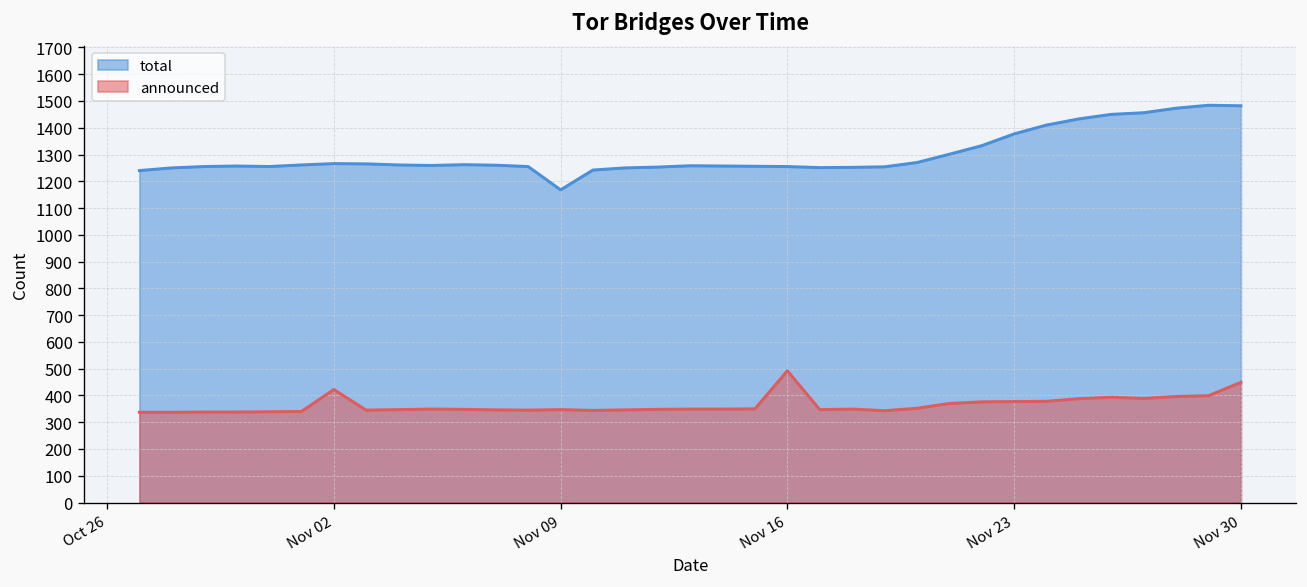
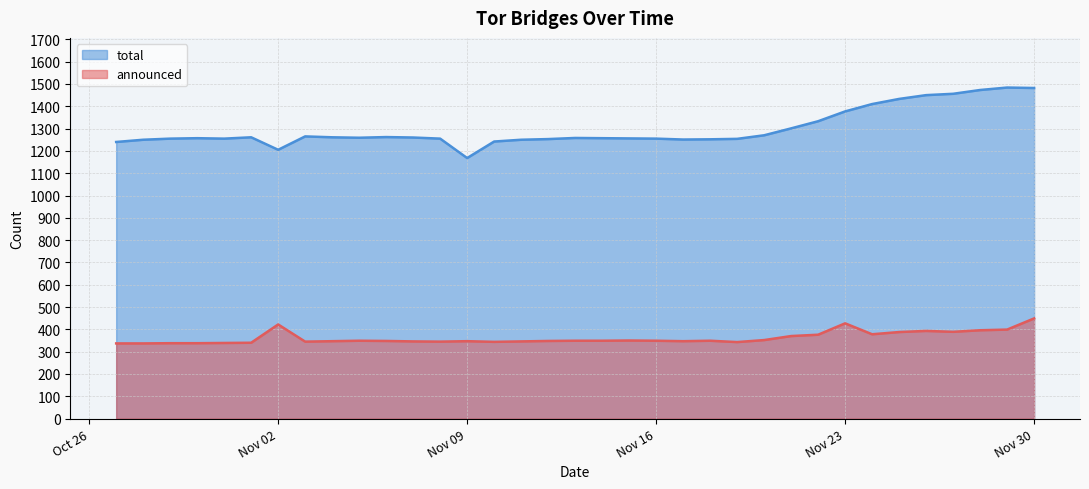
  {
    "total": {
-     "Nov 02": 1270,
+     "Nov 02": 1210,
      "Nov 09": 1170,
      "Nov 16": 1260,
      "Nov 23": 1380,
      "Nov 30": 1480
    },
    "announced": {
      "Nov 02": 420,
      "Nov 09": 350,
-     "Nov 16": 490,
-     "Nov 23": 380,
+     "Nov 16": 350,
+     "Nov 23": 430,
      "Nov 30": 450
    }
  }
